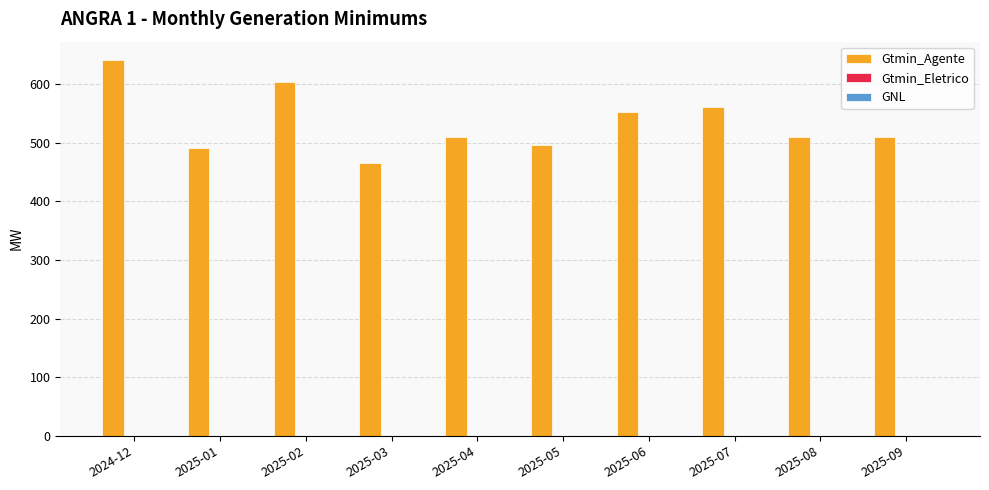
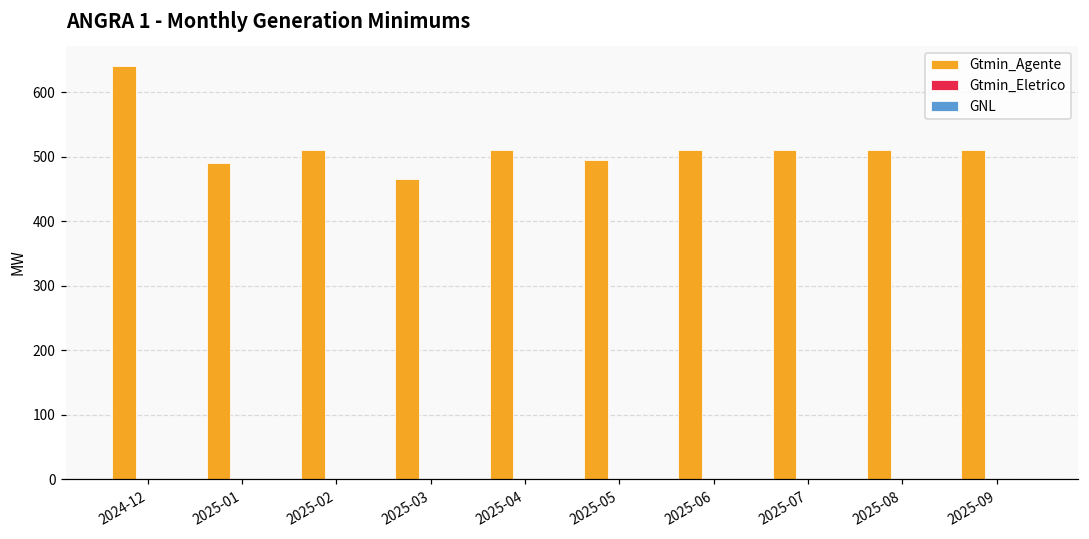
  {
    "Gtmin_Agente": {
      "2024-12": 640,
      "2025-01": 490,
-     "2025-02": 600,
+     "2025-02": 510,
      "2025-03": 460,
      "2025-04": 510,
      "2025-05": 500,
-     "2025-06": 550,
-     "2025-07": 560,
+     "2025-06": 510,
+     "2025-07": 510,
      "2025-08": 510,
      "2025-09": 510
    },
    "Gtmin_Eletrico": {
      "2024-12": 0,
      "2025-01": 0,
      "2025-02": 0,
      "2025-03": 0,
      "2025-04": 0,
      "2025-05": 0,
      "2025-06": 0,
      "2025-07": 0,
      "2025-08": 0,
      "2025-09": 0
    },
    "GNL": {
      "2024-12": 0,
      "2025-01": 0,
      "2025-02": 0,
      "2025-03": 0,
      "2025-04": 0,
      "2025-05": 0,
      "2025-06": 0,
      "2025-07": 0,
      "2025-08": 0,
      "2025-09": 0
    }
  }
